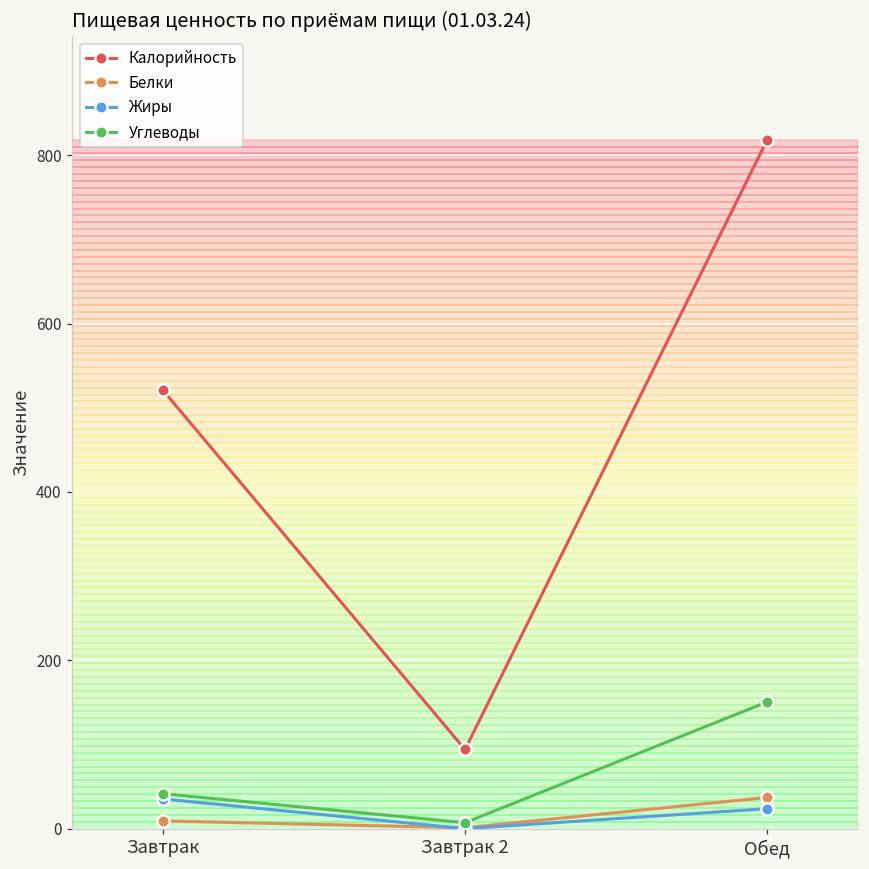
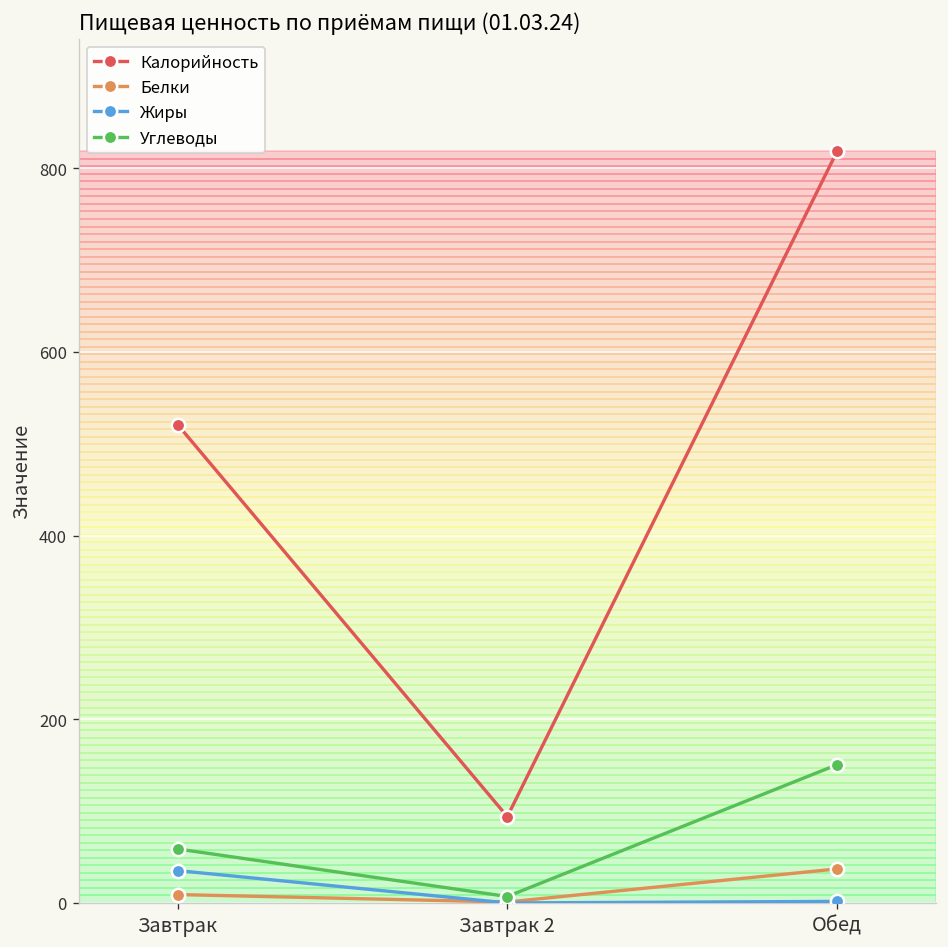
  {
    "Жиры": {
      "Завтрак": 40,
-     "Обед": 20
+     "Обед": 0
    },
    "Углеводы": {
-     "Завтрак": 40,
+     "Завтрак": 60,
      "Завтрак 2": 10,
      "Обед": 150
    }
  }
